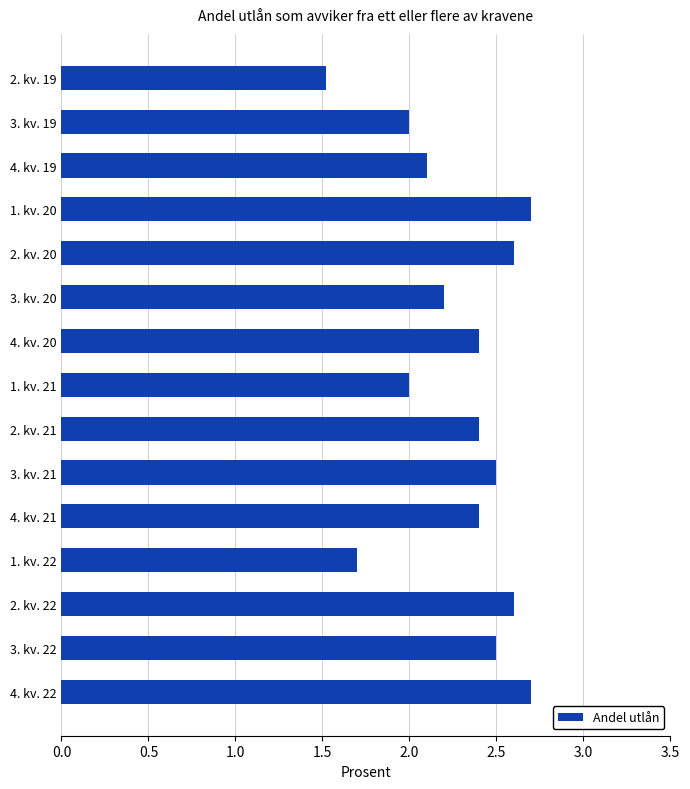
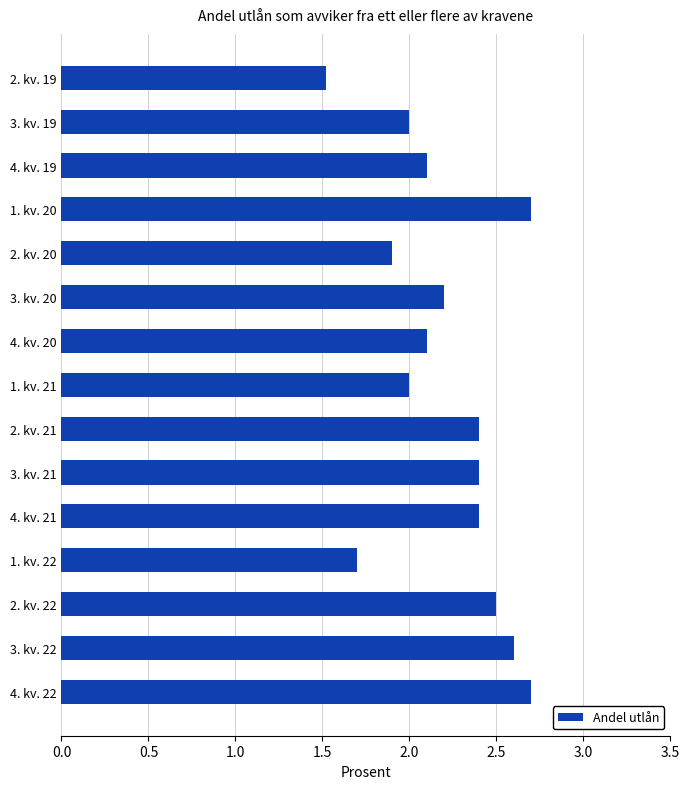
  {
    "2. kv. 19": 1.52,
    "3. kv. 19": 2.0,
    "4. kv. 19": 2.1,
    "1. kv. 20": 2.7,
-   "2. kv. 20": 2.6,
+   "2. kv. 20": 1.9,
    "3. kv. 20": 2.2,
-   "4. kv. 20": 2.4,
+   "4. kv. 20": 2.1,
    "1. kv. 21": 2.0,
    "2. kv. 21": 2.4,
-   "3. kv. 21": 2.5,
+   "3. kv. 21": 2.4,
    "4. kv. 21": 2.4,
    "1. kv. 22": 1.7,
-   "2. kv. 22": 2.6,
-   "3. kv. 22": 2.5,
+   "2. kv. 22": 2.5,
+   "3. kv. 22": 2.6,
    "4. kv. 22": 2.7
  }
